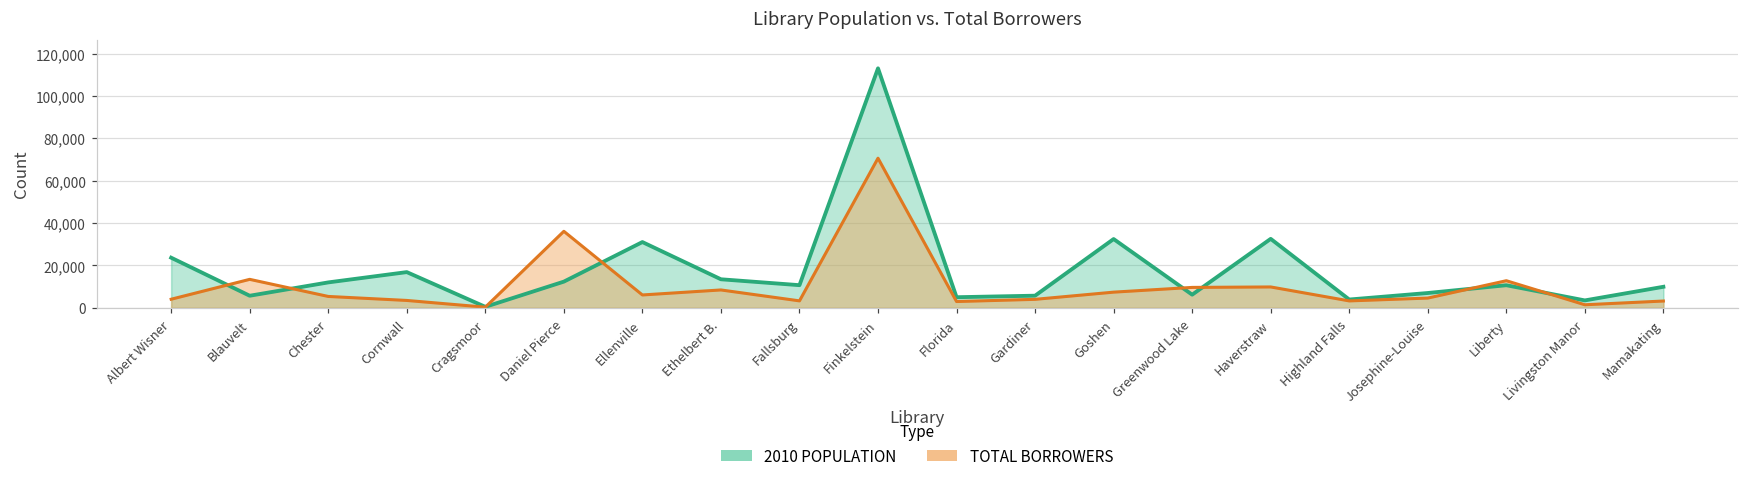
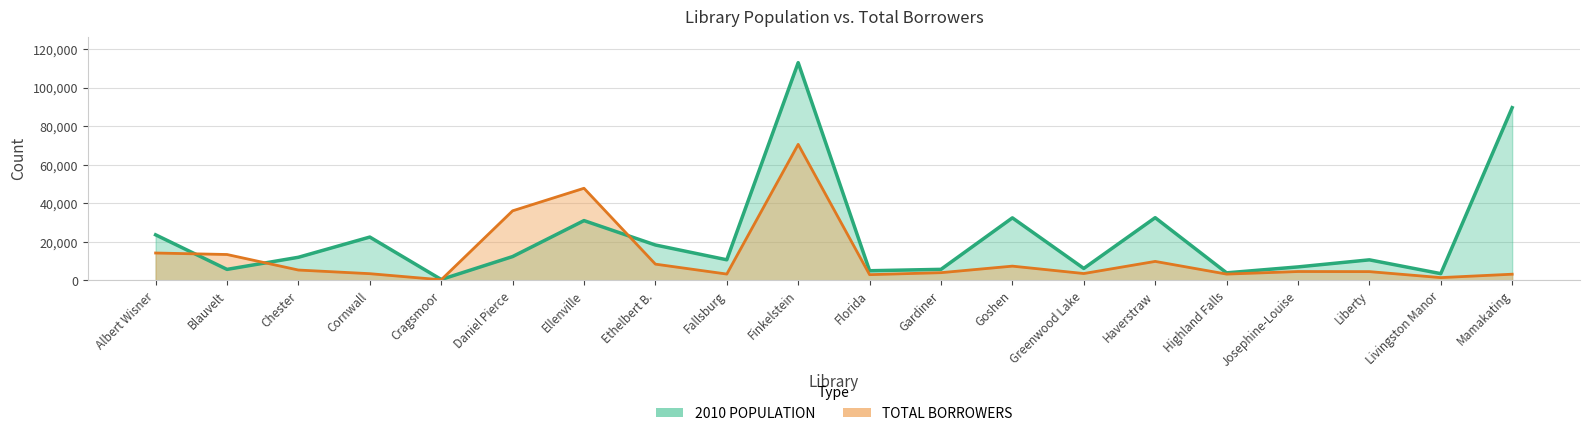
  {
    "2010 POPULATION": {
      "Albert Wisner": "24,000",
      "Blauvelt": "6,000",
      "Chester": "12,000",
-     "Cornwall": "17,000",
+     "Cornwall": "22,000",
      "Daniel Pierce": "12,000",
      "Ellenville": "31,000",
-     "Ethelbert B.": "13,000",
+     "Ethelbert B.": "18,000",
      "Fallsburg": "11,000",
      "Finkelstein": "113,000",
      "Florida": "5,000",
      "Gardiner": "6,000",
      "Goshen": "32,000",
      "Greenwood Lake": "6,000",
      "Haverstraw": "33,000",
      "Josephine-Louise": "7,000",
      "Liberty": "11,000",
      "Livingston Manor": "3,000",
-     "Mamakating": "10,000"
+     "Mamakating": "90,000"
    },
    "TOTAL BORROWERS": {
-     "Albert Wisner": "4,000",
+     "Albert Wisner": "14,000",
      "Blauvelt": "13,000",
      "Chester": "5,000",
      "Cornwall": "3,000",
      "Daniel Pierce": "36,000",
-     "Ellenville": "6,000",
+     "Ellenville": "48,000",
      "Ethelbert B.": "8,000",
      "Fallsburg": "3,000",
      "Finkelstein": "71,000",
      "Florida": "3,000",
      "Gardiner": "4,000",
      "Goshen": "7,000",
-     "Greenwood Lake": "10,000",
+     "Greenwood Lake": "4,000",
      "Haverstraw": "10,000",
      "Josephine-Louise": "5,000",
-     "Liberty": "13,000",
+     "Liberty": "5,000",
      "Livingston Manor": "1,000",
      "Mamakating": "3,000"
    }
  }
